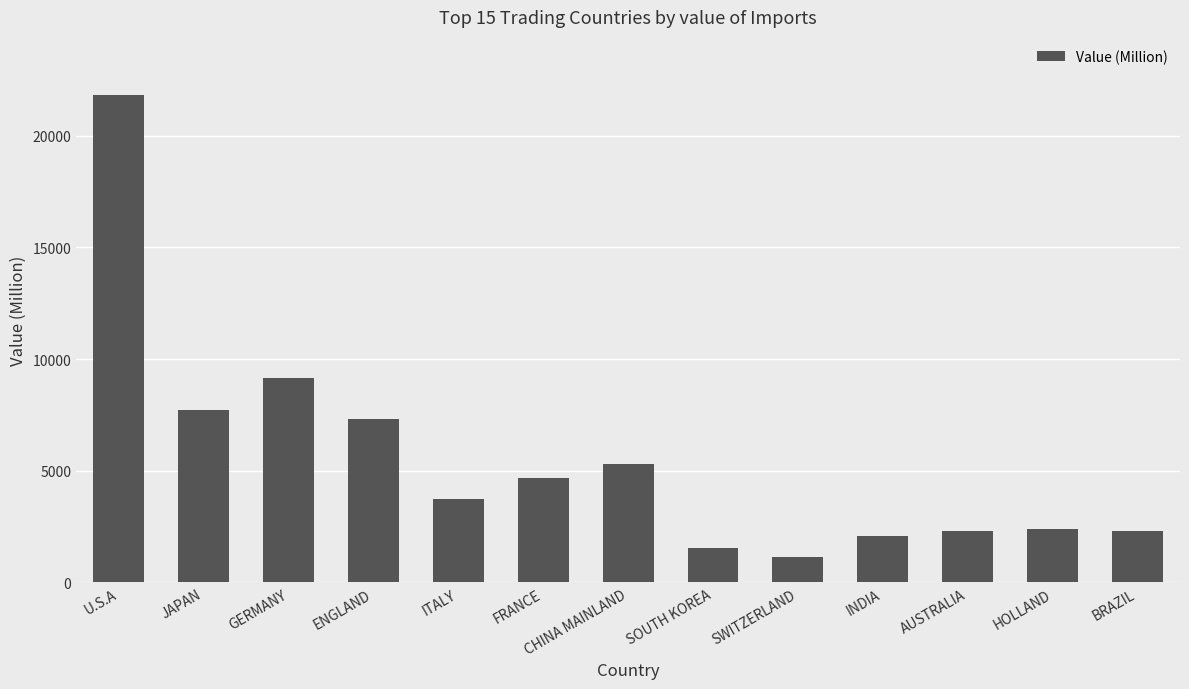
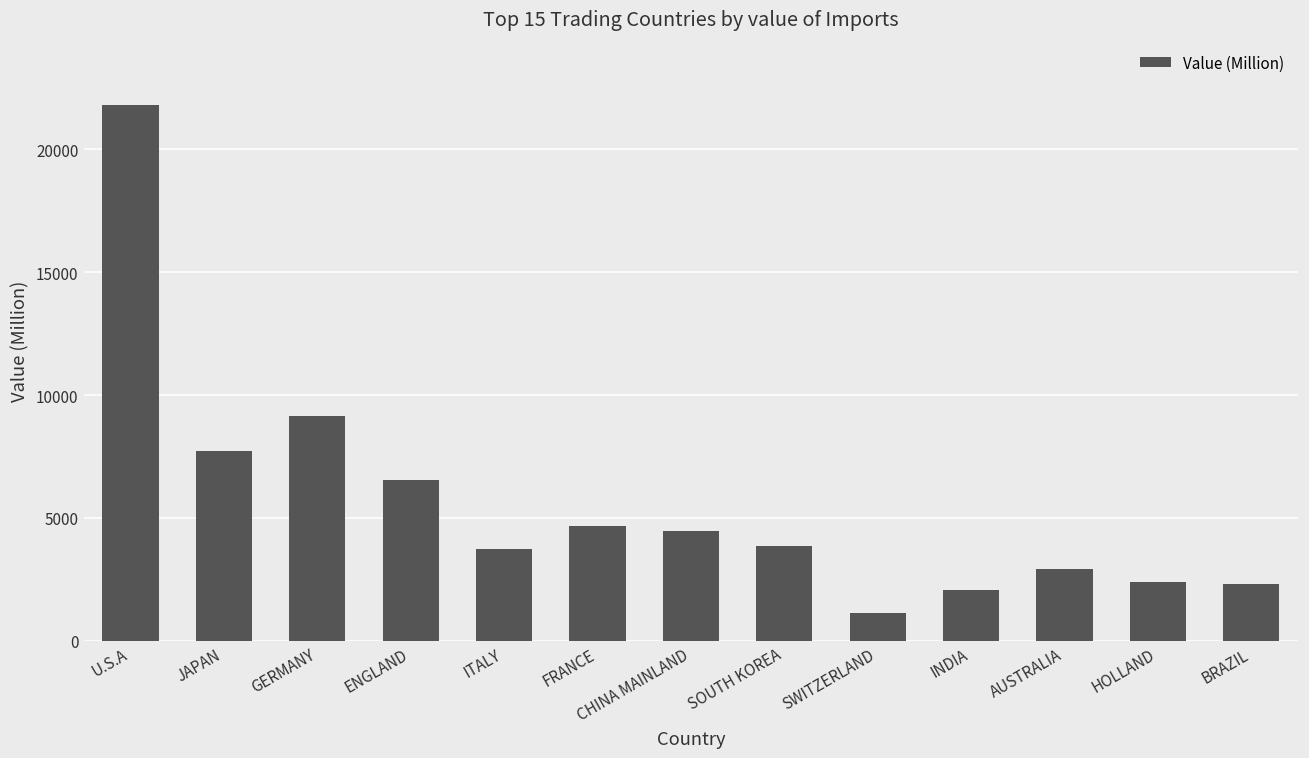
  {
    "U.S.A": 21800,
    "JAPAN": 7700,
    "GERMANY": 9200,
-   "ENGLAND": 7300,
+   "ENGLAND": 6500,
    "ITALY": 3700,
    "FRANCE": 4700,
-   "CHINA MAINLAND": 5300,
-   "SOUTH KOREA": 1500,
+   "CHINA MAINLAND": 4500,
+   "SOUTH KOREA": 3800,
    "SWITZERLAND": 1100,
    "INDIA": 2100,
-   "AUSTRALIA": 2300,
+   "AUSTRALIA": 2900,
    "HOLLAND": 2400,
    "BRAZIL": 2300
  }
